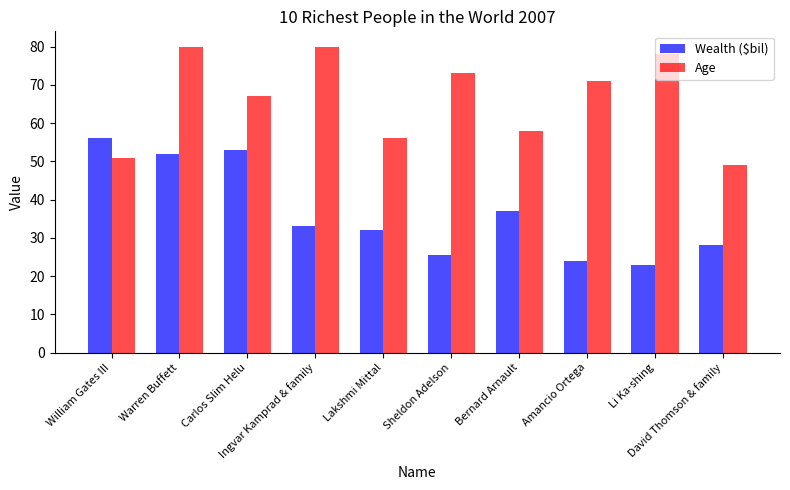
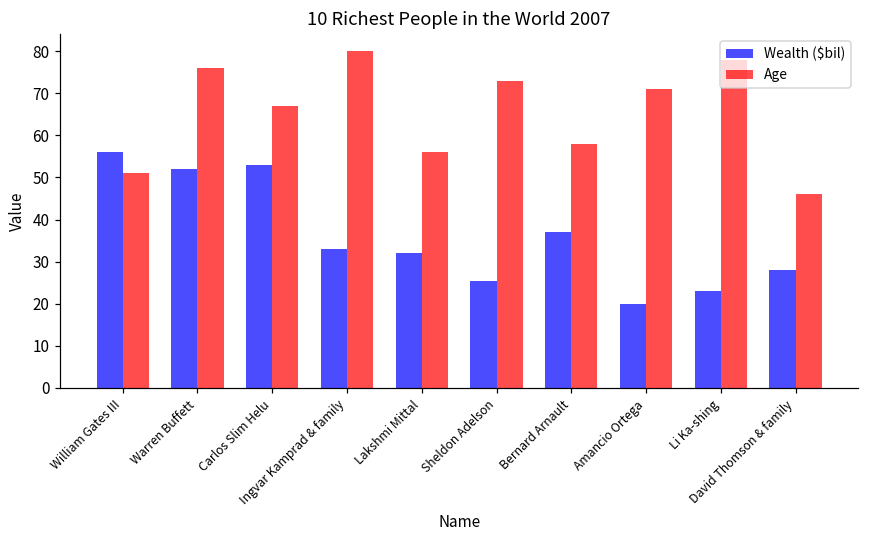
  {
    "Wealth ($bil)": {
      "William Gates III": 56,
      "Warren Buffett": 52,
      "Carlos Slim Helu": 53,
      "Ingvar Kamprad & family": 33,
      "Lakshmi Mittal": 32,
      "Sheldon Adelson": 26,
      "Bernard Arnault": 37,
-     "Amancio Ortega": 24,
+     "Amancio Ortega": 20,
      "Li Ka-shing": 23,
      "David Thomson & family": 28
    },
    "Age": {
      "William Gates III": 51,
-     "Warren Buffett": 80,
+     "Warren Buffett": 76,
      "Carlos Slim Helu": 67,
      "Ingvar Kamprad & family": 80,
      "Lakshmi Mittal": 56,
      "Sheldon Adelson": 73,
      "Bernard Arnault": 58,
      "Amancio Ortega": 71,
-     "David Thomson & family": 49
+     "David Thomson & family": 46
    }
  }
